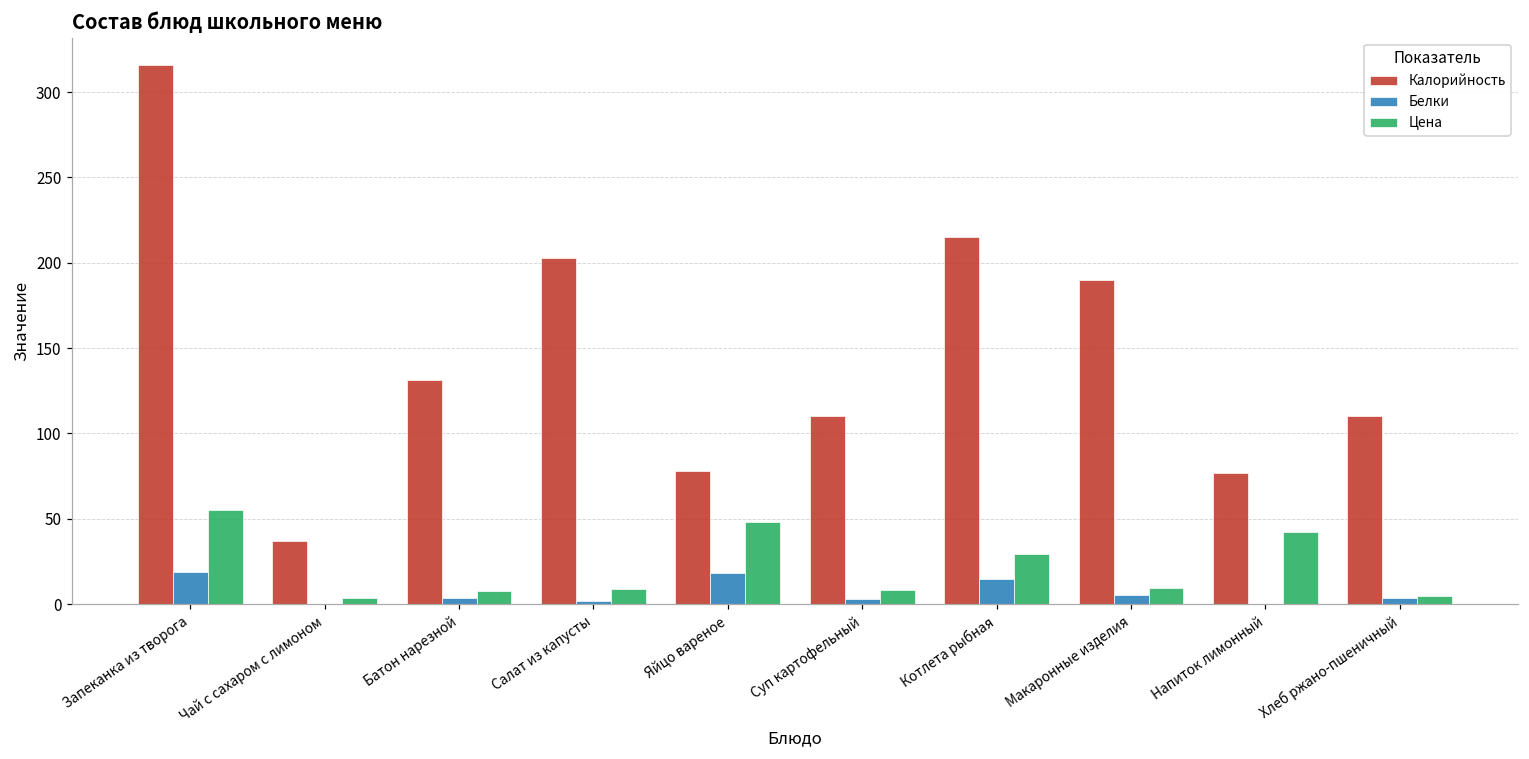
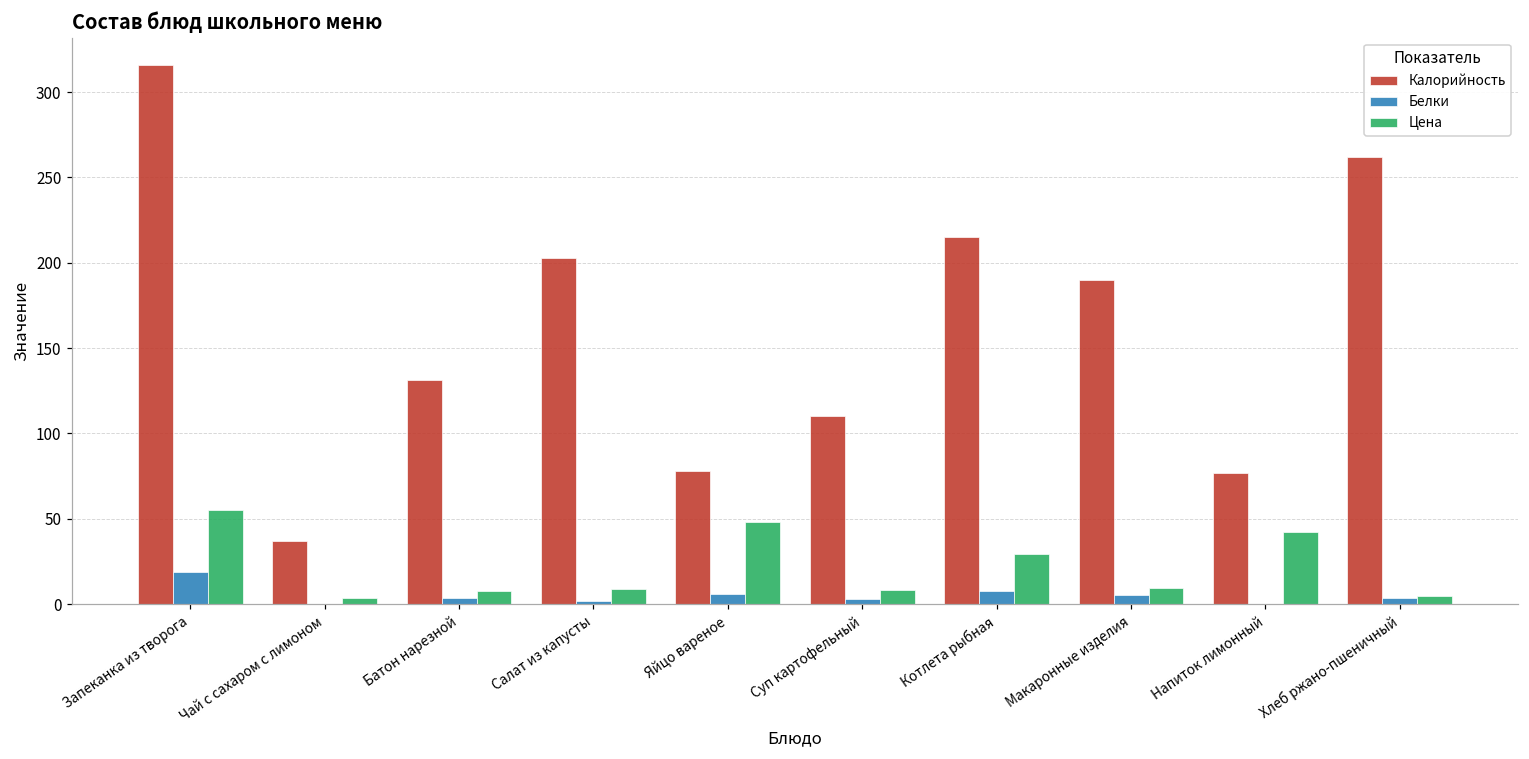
  {
    "Калорийность": {
      "Запеканка из творога": 316,
      "Чай с сахаром с лимоном": 37,
      "Батон нарезной": 131,
      "Салат из капусты": 203,
      "Яйцо вареное": 78,
      "Суп картофельный": 110,
      "Котлета рыбная": 215,
      "Макаронные изделия": 190,
      "Напиток лимонный": 77,
-     "Хлеб ржано-пшеничный": 110
+     "Хлеб ржано-пшеничный": 262
    },
    "Белки": {
      "Запеканка из творога": 19,
      "Батон нарезной": 4,
      "Салат из капусты": 2,
-     "Яйцо вареное": 18,
+     "Яйцо вареное": 6,
      "Суп картофельный": 3,
-     "Котлета рыбная": 15,
+     "Котлета рыбная": 8,
      "Макаронные изделия": 5,
      "Хлеб ржано-пшеничный": 4
    },
    "Цена": {
      "Запеканка из творога": 55,
      "Чай с сахаром с лимоном": 4,
      "Батон нарезной": 8,
      "Салат из капусты": 9,
      "Яйцо вареное": 48,
      "Суп картофельный": 8,
      "Котлета рыбная": 29,
      "Макаронные изделия": 9,
      "Напиток лимонный": 42,
      "Хлеб ржано-пшеничный": 5
    }
  }
